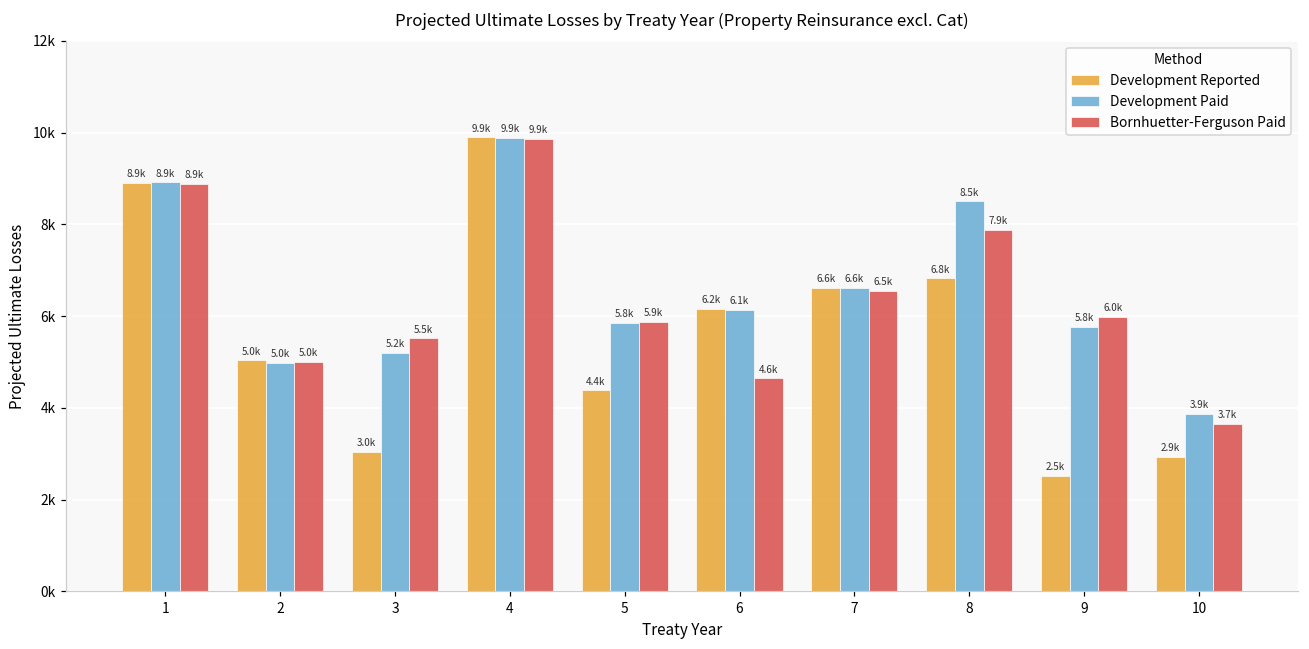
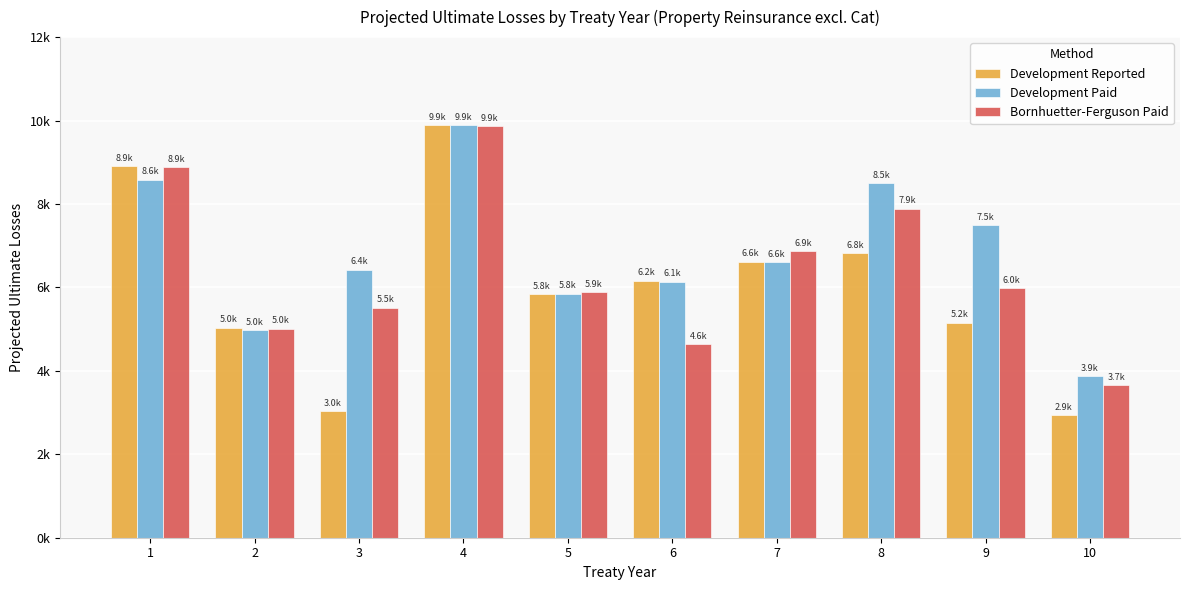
  {
    "Development Reported": {
      "1": "8.9k",
      "2": "5.0k",
      "3": "3.0k",
      "4": "9.9k",
-     "5": "4.4k",
+     "5": "5.8k",
      "6": "6.2k",
      "7": "6.6k",
      "8": "6.8k",
-     "9": "2.5k",
+     "9": "5.2k",
      "10": "2.9k"
    },
    "Development Paid": {
-     "1": "8.9k",
+     "1": "8.6k",
      "2": "5.0k",
-     "3": "5.2k",
+     "3": "6.4k",
      "4": "9.9k",
      "5": "5.8k",
      "6": "6.1k",
      "7": "6.6k",
      "8": "8.5k",
-     "9": "5.8k",
+     "9": "7.5k",
      "10": "3.9k"
    },
    "Bornhuetter-Ferguson Paid": {
      "1": "8.9k",
      "2": "5.0k",
      "3": "5.5k",
      "4": "9.9k",
      "5": "5.9k",
      "6": "4.6k",
-     "7": "6.5k",
+     "7": "6.9k",
      "8": "7.9k",
      "9": "6.0k",
      "10": "3.7k"
    }
  }
